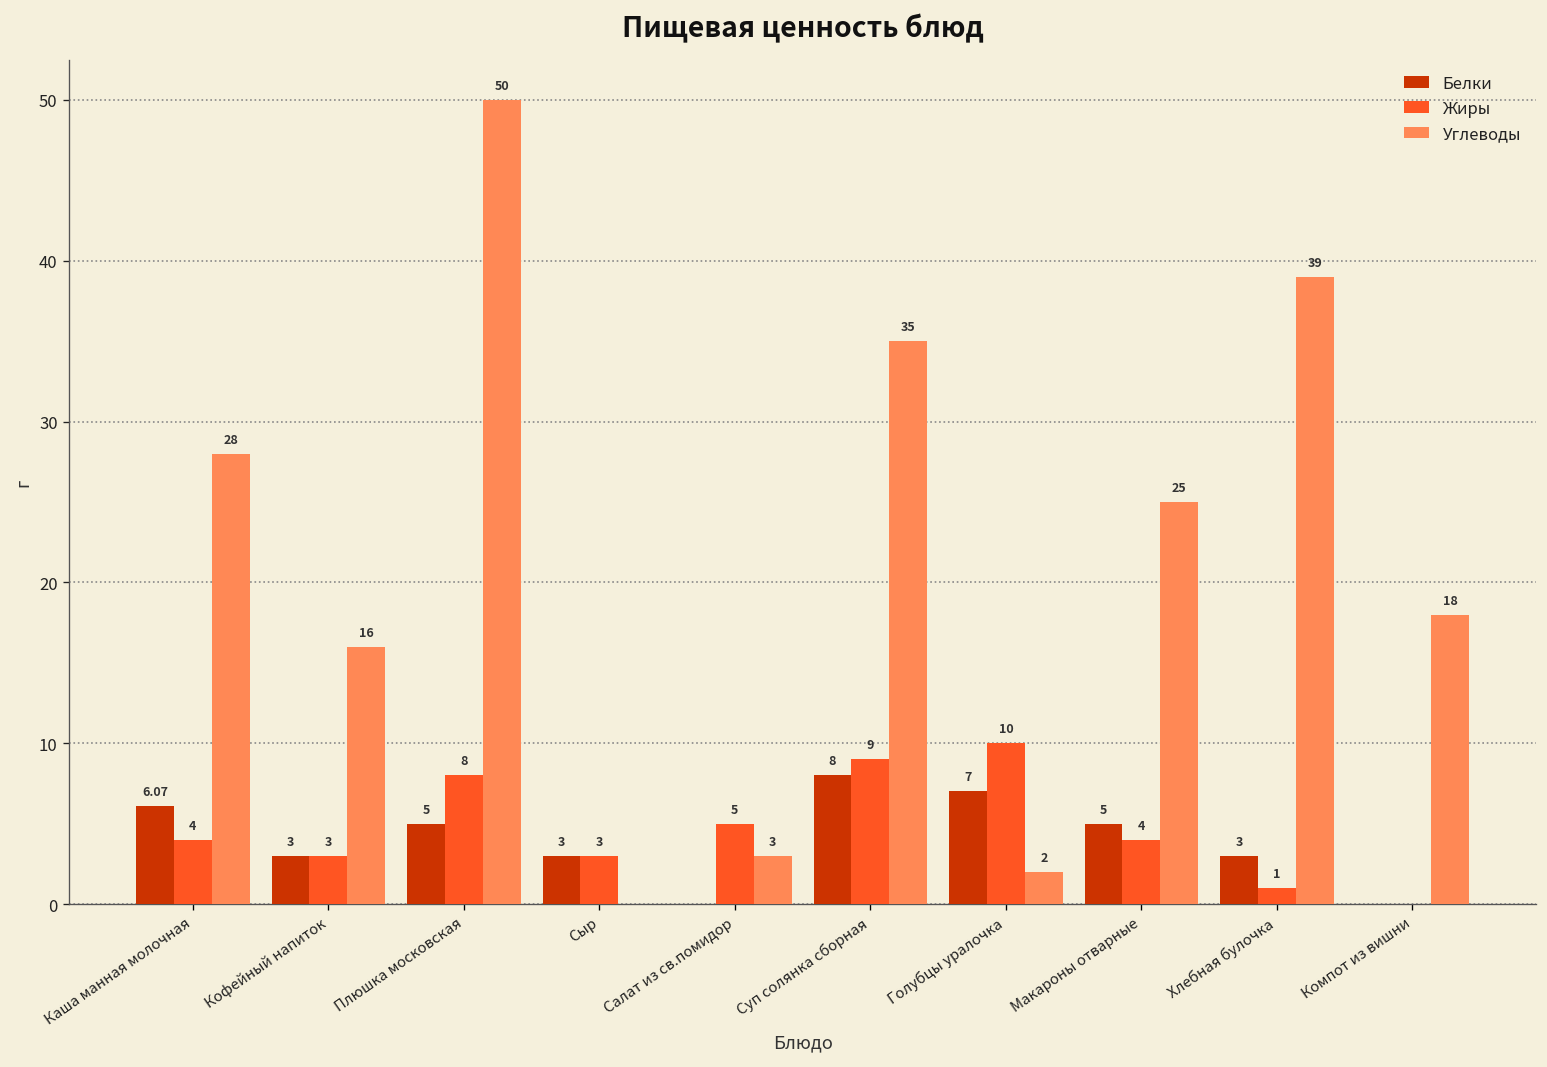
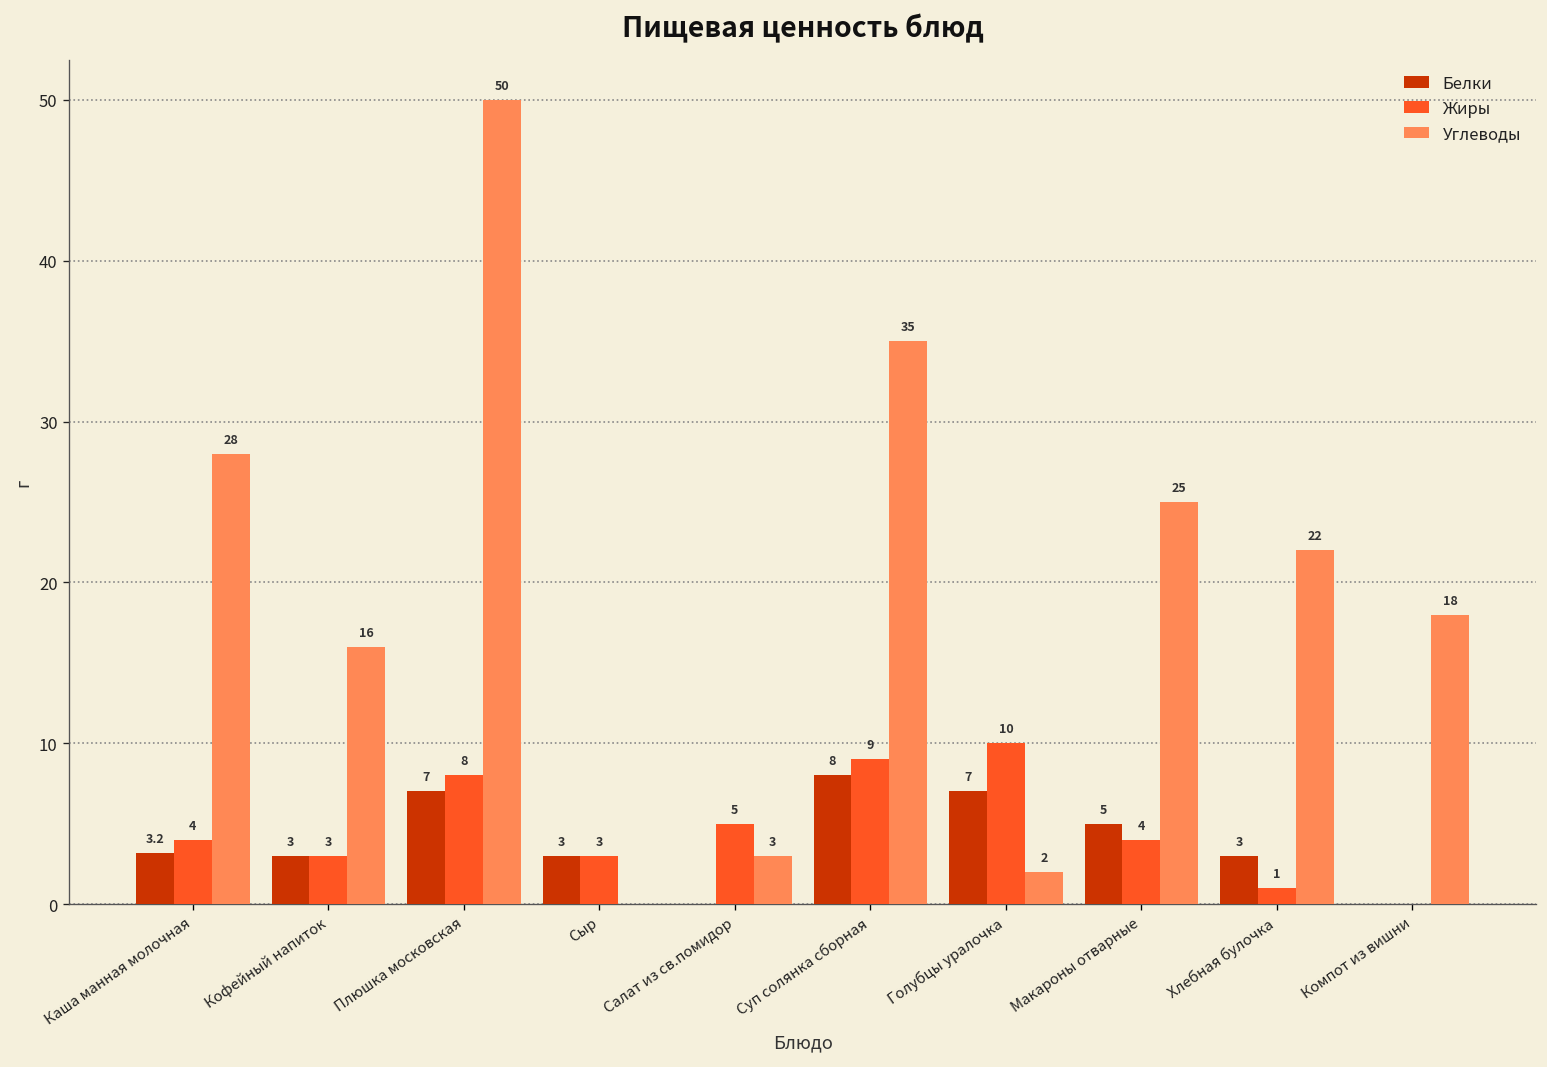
  {
    "Белки": {
-     "Каша манная молочная": 6.07,
+     "Каша манная молочная": 3.2,
      "Кофейный напиток": 3,
-     "Плюшка московская": 5,
+     "Плюшка московская": 7,
      "Сыр": 3,
      "Суп солянка сборная": 8,
      "Голубцы уралочка": 7,
      "Макароны отварные": 5,
      "Хлебная булочка": 3
    },
    "Жиры": {
      "Каша манная молочная": 4,
      "Кофейный напиток": 3,
      "Плюшка московская": 8,
      "Сыр": 3,
      "Салат из св.помидор": 5,
      "Суп солянка сборная": 9,
      "Голубцы уралочка": 10,
      "Макароны отварные": 4,
      "Хлебная булочка": 1
    },
    "Углеводы": {
      "Каша манная молочная": 28,
      "Кофейный напиток": 16,
      "Плюшка московская": 50,
      "Салат из св.помидор": 3,
      "Суп солянка сборная": 35,
      "Голубцы уралочка": 2,
      "Макароны отварные": 25,
-     "Хлебная булочка": 39,
+     "Хлебная булочка": 22,
      "Компот из вишни": 18
    }
  }
